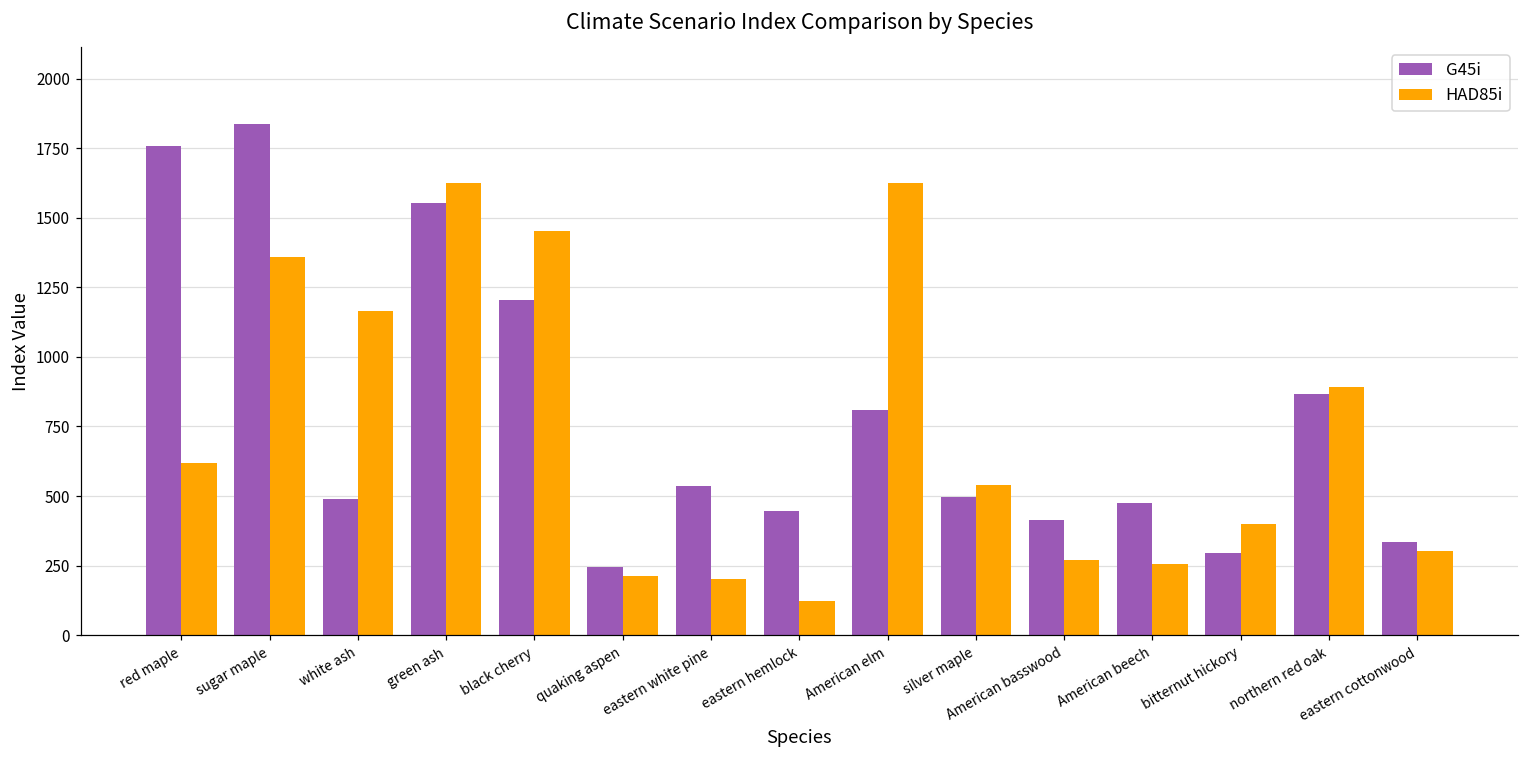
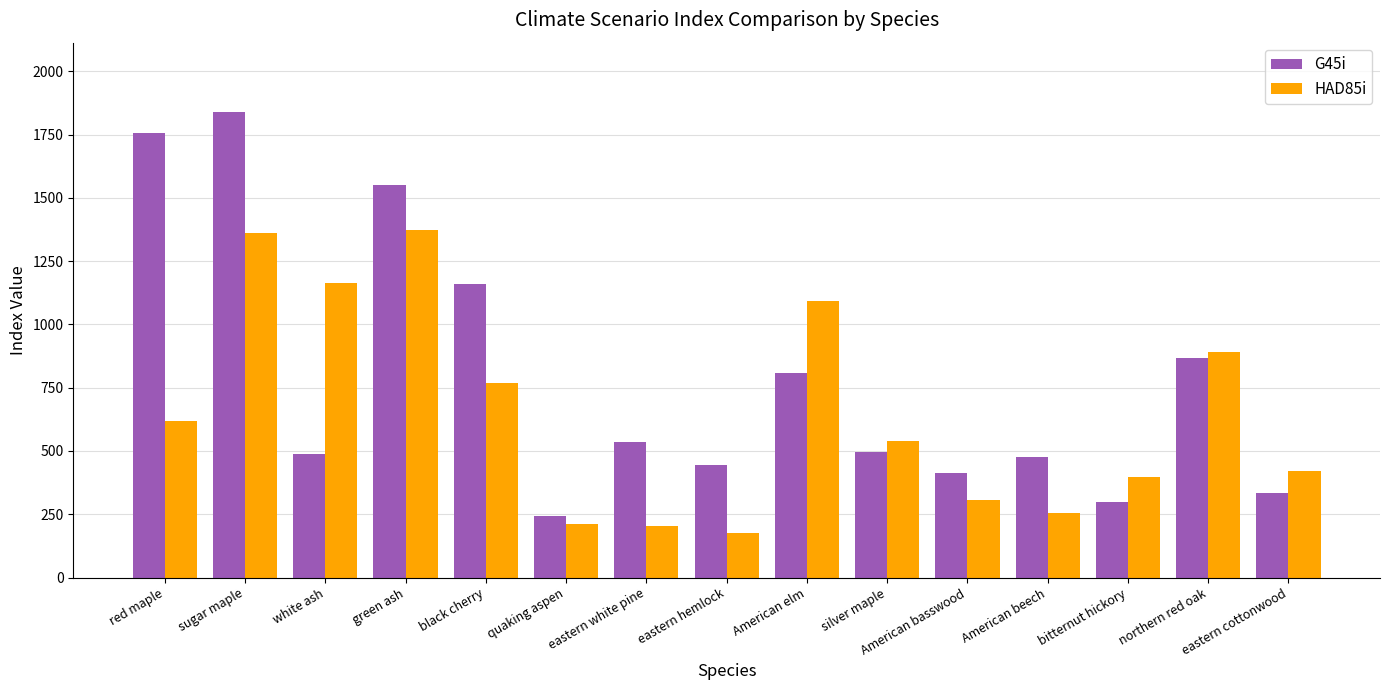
  {
    "G45i": {
      "red maple": 1760,
      "sugar maple": 1840,
      "white ash": 490,
      "green ash": 1550,
-     "black cherry": 1200,
+     "black cherry": 1160,
      "quaking aspen": 240,
      "eastern white pine": 540,
      "eastern hemlock": 450,
      "American elm": 810,
      "silver maple": 500,
      "American basswood": 410,
      "American beech": 480,
      "bitternut hickory": 300,
      "northern red oak": 870,
      "eastern cottonwood": 330
    },
    "HAD85i": {
      "red maple": 620,
      "sugar maple": 1360,
      "white ash": 1170,
-     "green ash": 1630,
-     "black cherry": 1450,
+     "green ash": 1370,
+     "black cherry": 770,
      "quaking aspen": 210,
      "eastern white pine": 200,
-     "eastern hemlock": 120,
-     "American elm": 1620,
+     "eastern hemlock": 180,
+     "American elm": 1090,
      "silver maple": 540,
-     "American basswood": 270,
+     "American basswood": 300,
      "American beech": 260,
      "bitternut hickory": 400,
      "northern red oak": 890,
-     "eastern cottonwood": 300
+     "eastern cottonwood": 420
    }
  }
